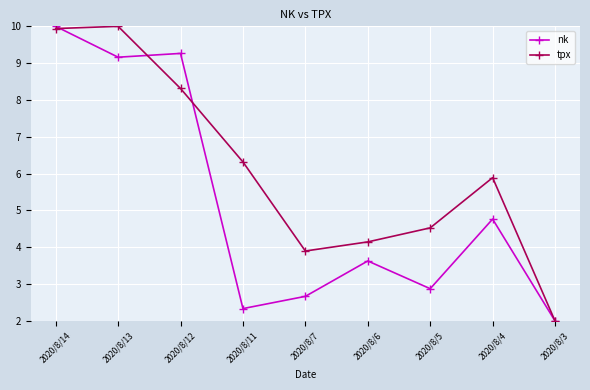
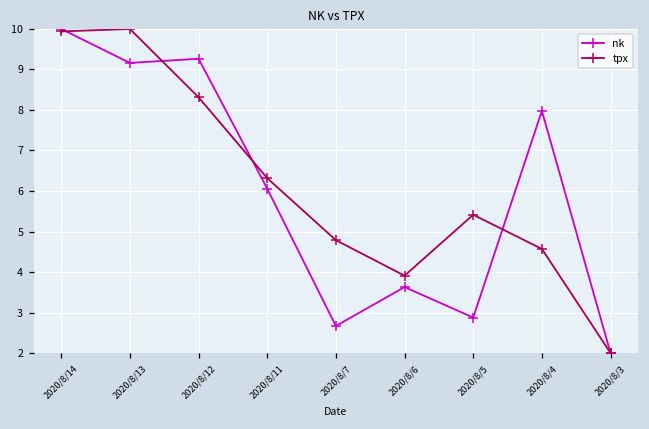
  {
    "nk": {
      "2020/8/13": 9.2,
      "2020/8/12": 9.3,
-     "2020/8/11": 2.3,
+     "2020/8/11": 6.1,
      "2020/8/7": 2.7,
      "2020/8/6": 3.6,
      "2020/8/5": 2.9,
-     "2020/8/4": 4.8
+     "2020/8/4": 8.0
    },
    "tpx": {
      "2020/8/13": 10.0,
      "2020/8/12": 8.3,
      "2020/8/11": 6.3,
-     "2020/8/7": 3.9,
-     "2020/8/6": 4.1,
-     "2020/8/5": 4.5,
-     "2020/8/4": 5.9
+     "2020/8/7": 4.8,
+     "2020/8/6": 3.9,
+     "2020/8/5": 5.4,
+     "2020/8/4": 4.6
    }
  }
